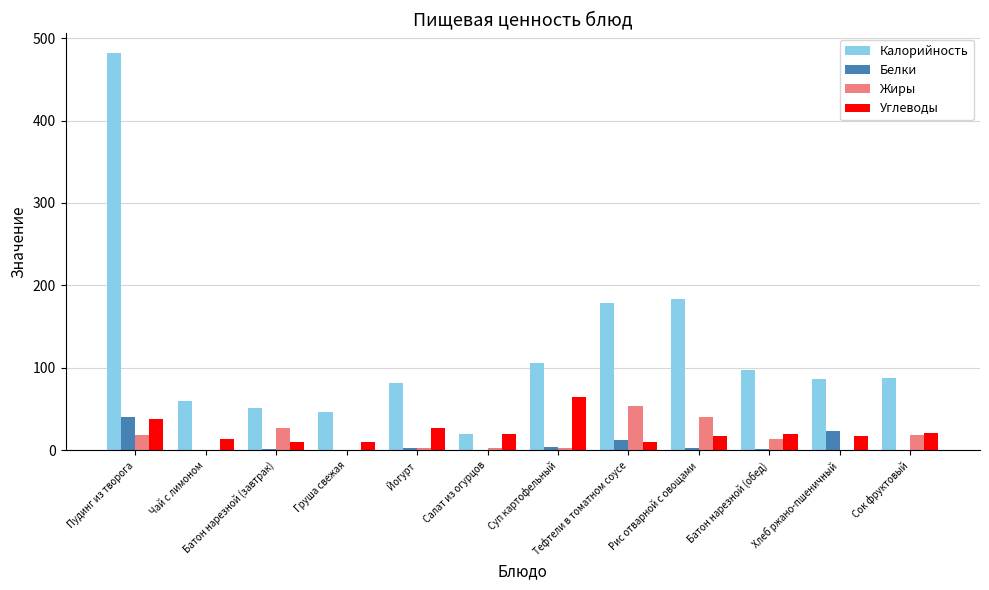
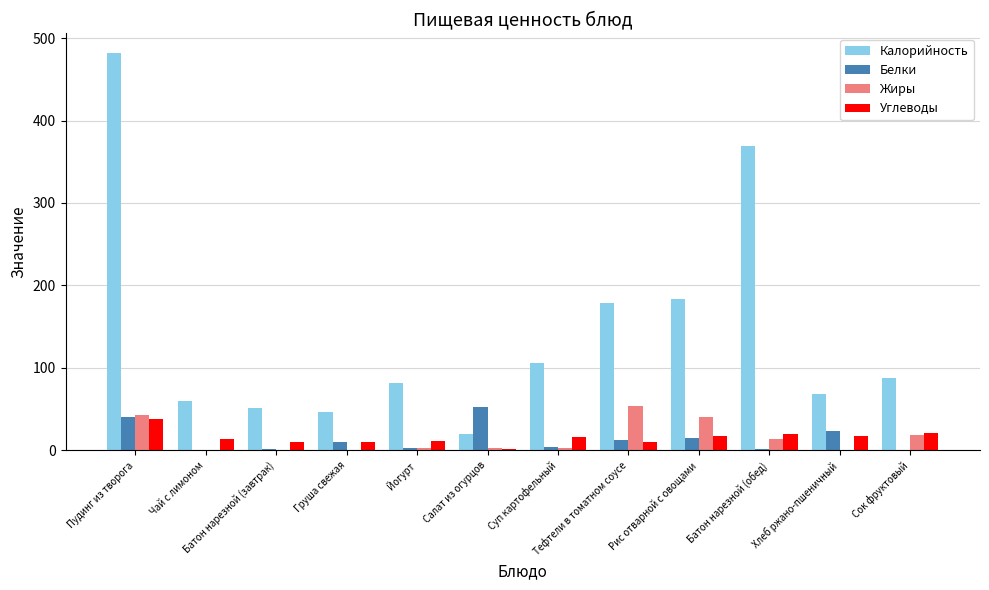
  {
    "Калорийность": {
      "Пудинг из творога": 480,
      "Чай с лимоном": 60,
      "Батон нарезной (завтрак)": 50,
      "Груша свежая": 50,
      "Йогурт": 80,
      "Салат из огурцов": 20,
      "Суп картофельный": 110,
      "Тефтели в томатном соусе": 180,
      "Рис отварной с овощами": 180,
-     "Батон нарезной (обед)": 100,
-     "Хлеб ржано-пшеничный": 90,
+     "Батон нарезной (обед)": 370,
+     "Хлеб ржано-пшеничный": 70,
      "Сок фруктовый": 90
    },
    "Белки": {
      "Пудинг из творога": 40,
-     "Груша свежая": 0,
+     "Груша свежая": 10,
      "Йогурт": 0,
-     "Салат из огурцов": 0,
+     "Салат из огурцов": 50,
      "Суп картофельный": 0,
      "Тефтели в томатном соусе": 10,
-     "Рис отварной с овощами": 0,
+     "Рис отварной с овощами": 10,
      "Хлеб ржано-пшеничный": 20
    },
    "Жиры": {
-     "Пудинг из творога": 20,
-     "Батон нарезной (завтрак)": 30,
+     "Пудинг из творога": 40,
+     "Батон нарезной (завтрак)": 0,
      "Салат из огурцов": 0,
      "Тефтели в томатном соусе": 50,
      "Рис отварной с овощами": 40,
      "Батон нарезной (обед)": 10,
      "Сок фруктовый": 20
    },
    "Углеводы": {
      "Пудинг из творога": 40,
      "Чай с лимоном": 10,
      "Батон нарезной (завтрак)": 10,
      "Груша свежая": 10,
-     "Йогурт": 30,
-     "Салат из огурцов": 20,
-     "Суп картофельный": 60,
+     "Йогурт": 10,
+     "Салат из огурцов": 0,
+     "Суп картофельный": 20,
      "Тефтели в томатном соусе": 10,
      "Рис отварной с овощами": 20,
      "Батон нарезной (обед)": 20,
      "Хлеб ржано-пшеничный": 20,
      "Сок фруктовый": 20
    }
  }
